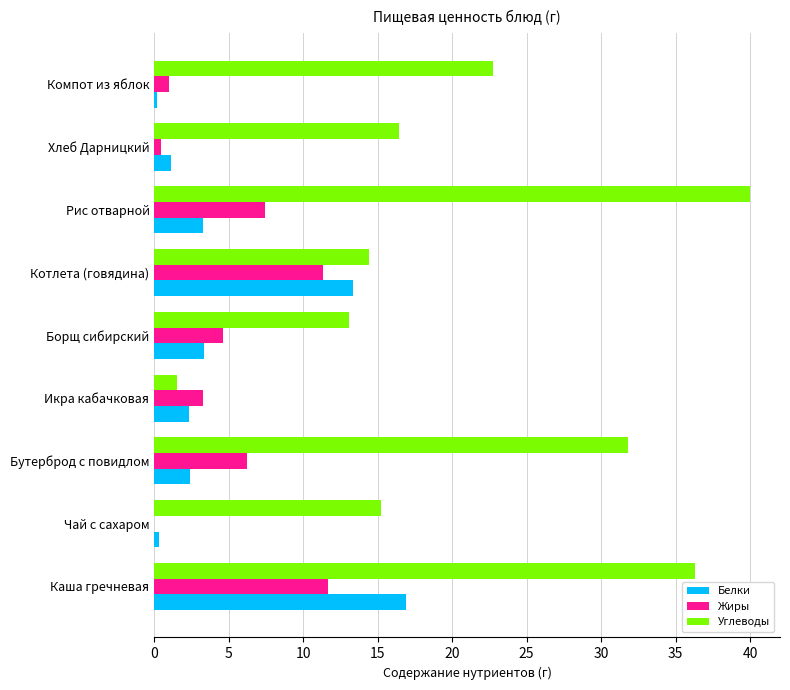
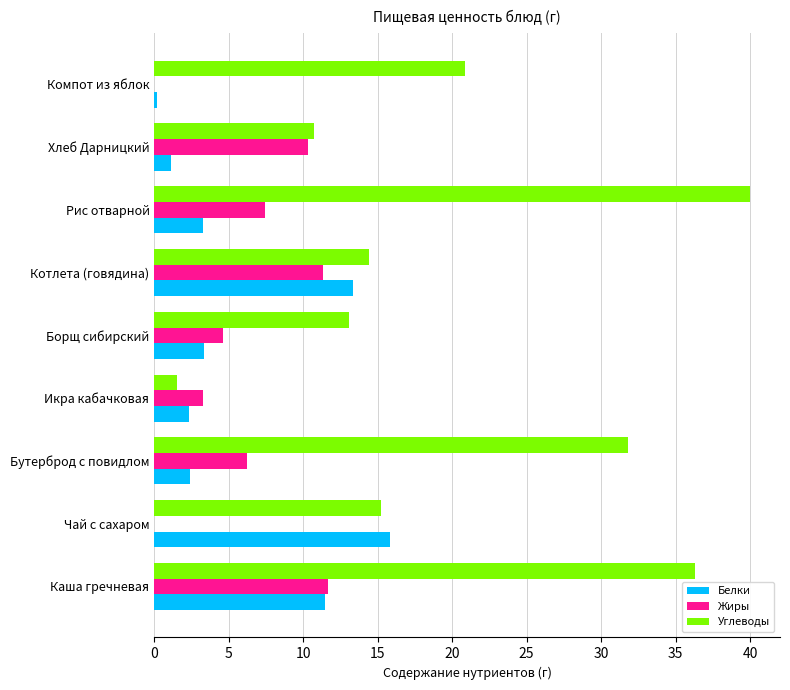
  {
    "Белки": {
      "Компот из яблок": 0.2,
      "Хлеб Дарницкий": 1.1,
      "Рис отварной": 3.2,
      "Котлета (говядина)": 13.3,
      "Борщ сибирский": 3.3,
      "Икра кабачковая": 2.3,
      "Бутерброд с повидлом": 2.4,
-     "Чай с сахаром": 0.3,
-     "Каша гречневая": 16.9
+     "Чай с сахаром": 15.8,
+     "Каша гречневая": 11.4
    },
    "Жиры": {
-     "Компот из яблок": 1,
-     "Хлеб Дарницкий": 0.4,
+     "Компот из яблок": 0,
+     "Хлеб Дарницкий": 10.3,
      "Рис отварной": 7.4,
      "Котлета (говядина)": 11.3,
      "Борщ сибирский": 4.6,
      "Икра кабачковая": 3.2,
      "Бутерброд с повидлом": 6.2,
      "Чай с сахаром": 0.0,
      "Каша гречневая": 11.6
    },
    "Углеводы": {
-     "Компот из яблок": 22.7,
-     "Хлеб Дарницкий": 16.4,
+     "Компот из яблок": 20.8,
+     "Хлеб Дарницкий": 10.7,
      "Рис отварной": 40.0,
      "Котлета (говядина)": 14.4,
      "Борщ сибирский": 13.1,
      "Икра кабачковая": 1.5,
      "Бутерброд с повидлом": 31.8,
      "Чай с сахаром": 15.2,
      "Каша гречневая": 36.3
    }
  }
